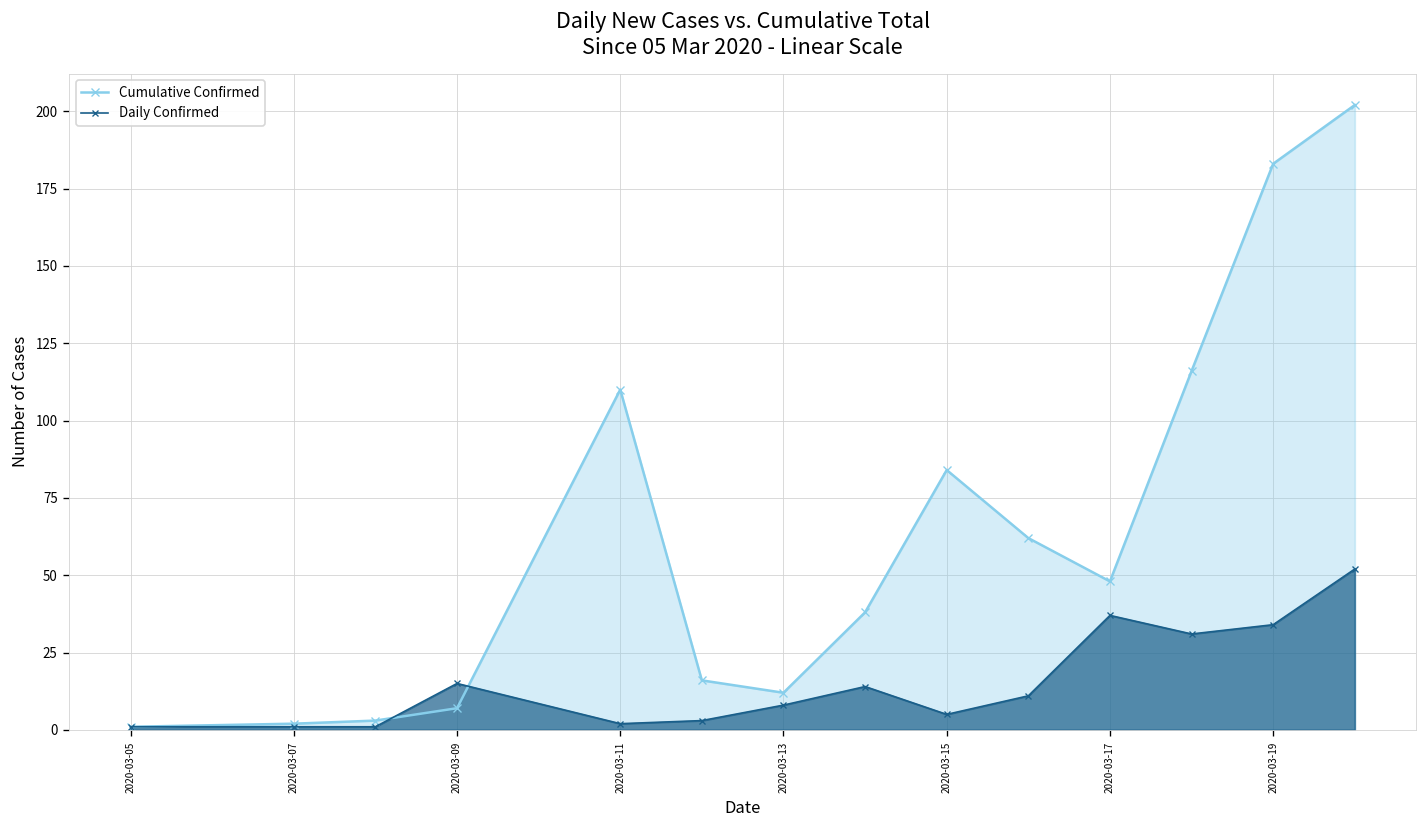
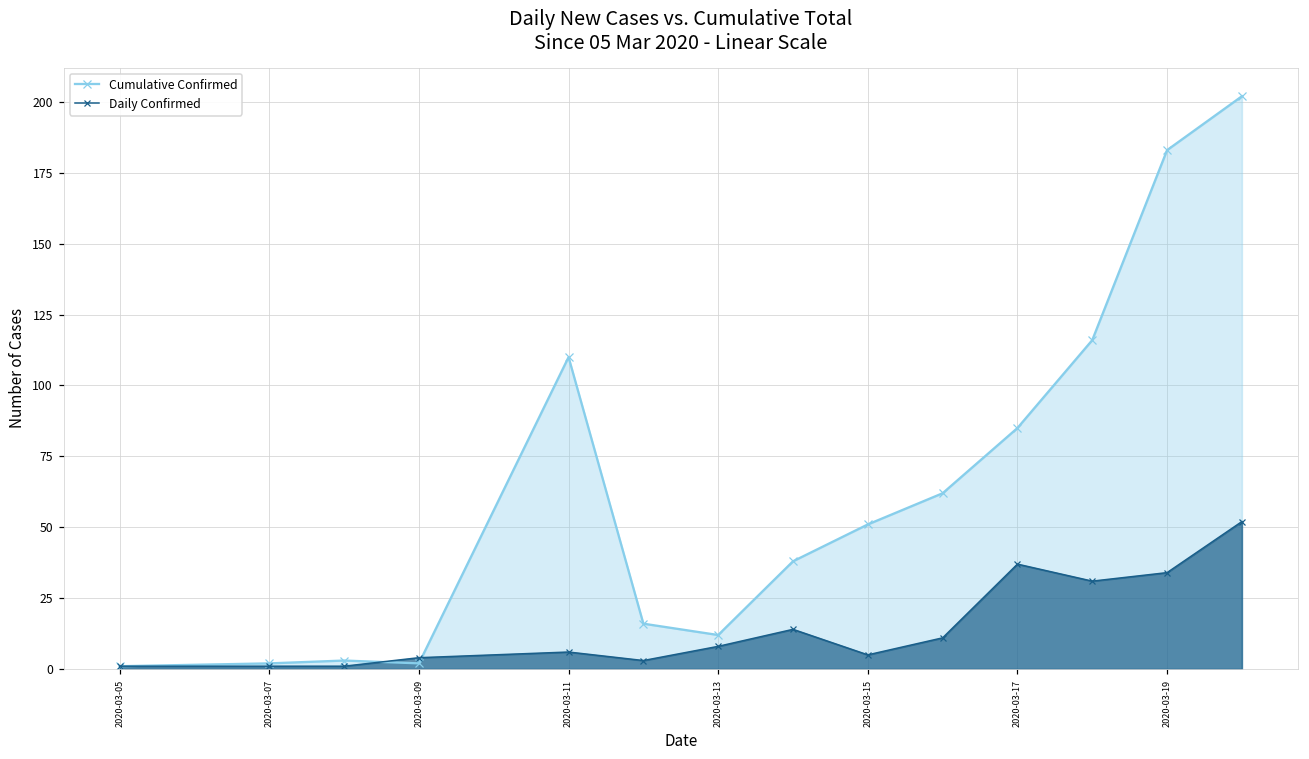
  {
    "Cumulative Confirmed": {
-     "2020-03-09": 7,
+     "2020-03-09": 2,
      "2020-03-11": 110,
      "2020-03-13": 12,
-     "2020-03-15": 84,
-     "2020-03-17": 48,
+     "2020-03-15": 51,
+     "2020-03-17": 85,
      "2020-03-19": 183
    },
    "Daily Confirmed": {
-     "2020-03-09": 15,
-     "2020-03-11": 2,
+     "2020-03-09": 4,
+     "2020-03-11": 6,
      "2020-03-13": 8,
      "2020-03-15": 5,
      "2020-03-17": 37,
      "2020-03-19": 34
    }
  }
